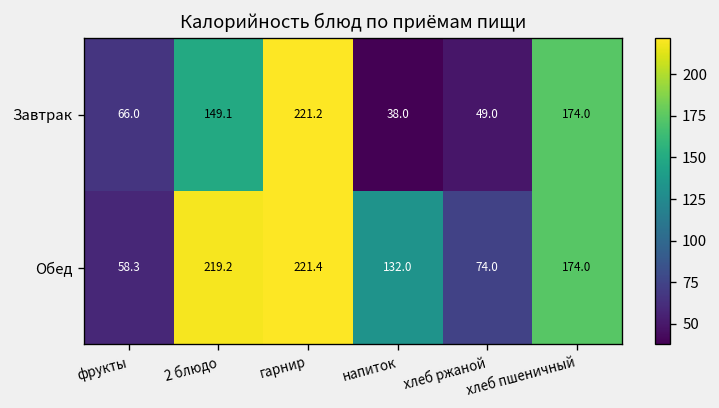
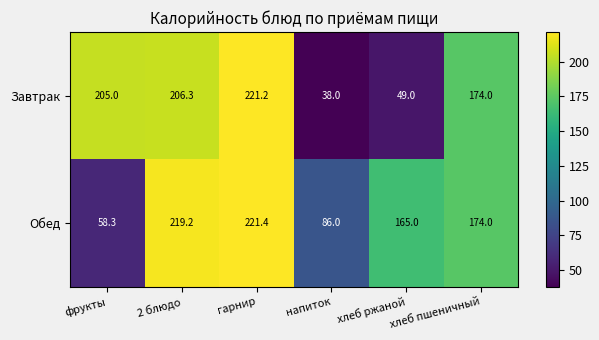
  {
    "Завтрак": {
-     "фрукты": 66.0,
-     "2 блюдо": 149.1,
+     "фрукты": 205.0,
+     "2 блюдо": 206.3,
      "гарнир": 221.2,
      "напиток": 38.0,
      "хлеб ржаной": 49.0,
      "хлеб пшеничный": 174.0
    },
    "Обед": {
      "фрукты": 58.3,
      "2 блюдо": 219.2,
      "гарнир": 221.4,
-     "напиток": 132.0,
-     "хлеб ржаной": 74.0,
+     "напиток": 86.0,
+     "хлеб ржаной": 165.0,
      "хлеб пшеничный": 174.0
    }
  }
